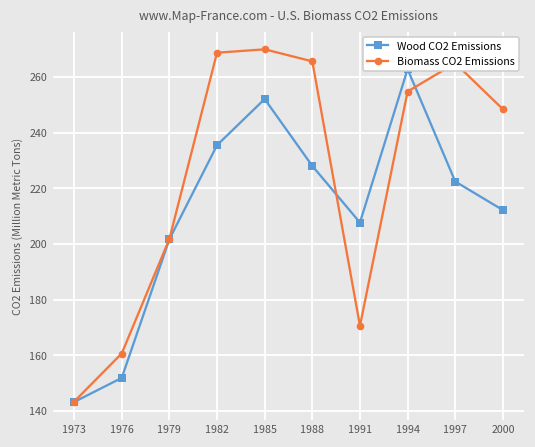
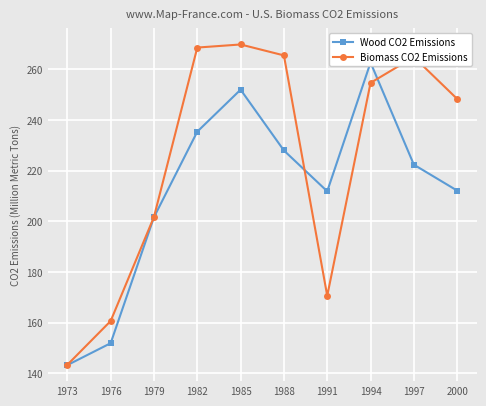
  {
    "Wood CO2 Emissions": {
      "1976": 152,
      "1982": 235,
      "1985": 252,
      "1988": 228,
-     "1991": 208,
+     "1991": 212,
      "1997": 222,
      "2000": 212
    },
    "Biomass CO2 Emissions": {
      "1976": 161,
      "1982": 269,
      "1985": 270,
      "1988": 266,
      "1991": 171,
      "1994": 255,
      "2000": 248
    }
  }
